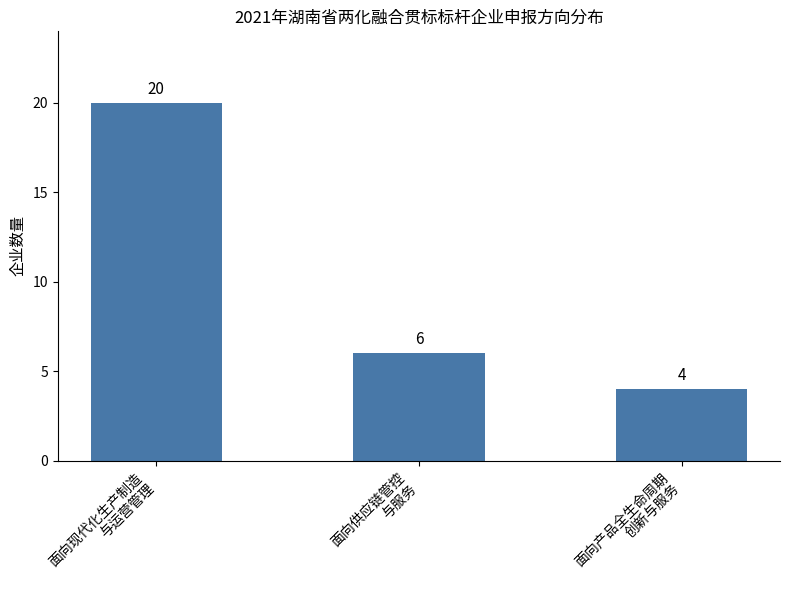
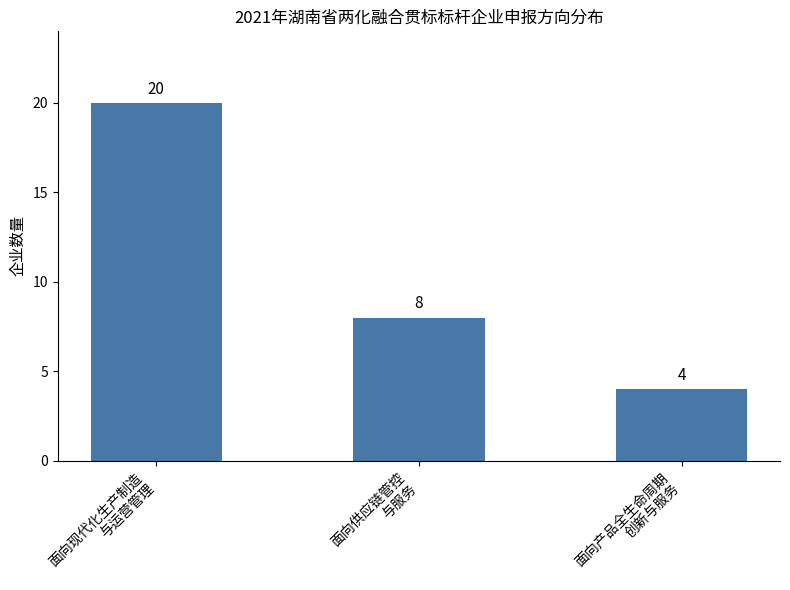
  {
    "面向现代化生产制造 与运营管理": 20,
-   "面向供应链管控 与服务": 6,
+   "面向供应链管控 与服务": 8,
    "面向产品全生命周期 创新与服务": 4
  }
